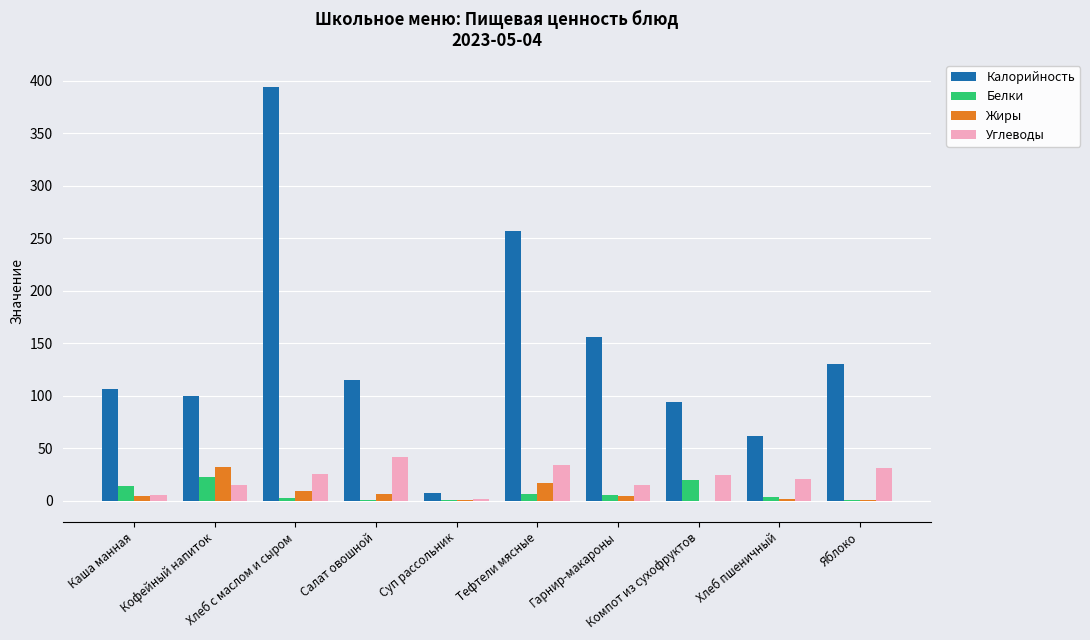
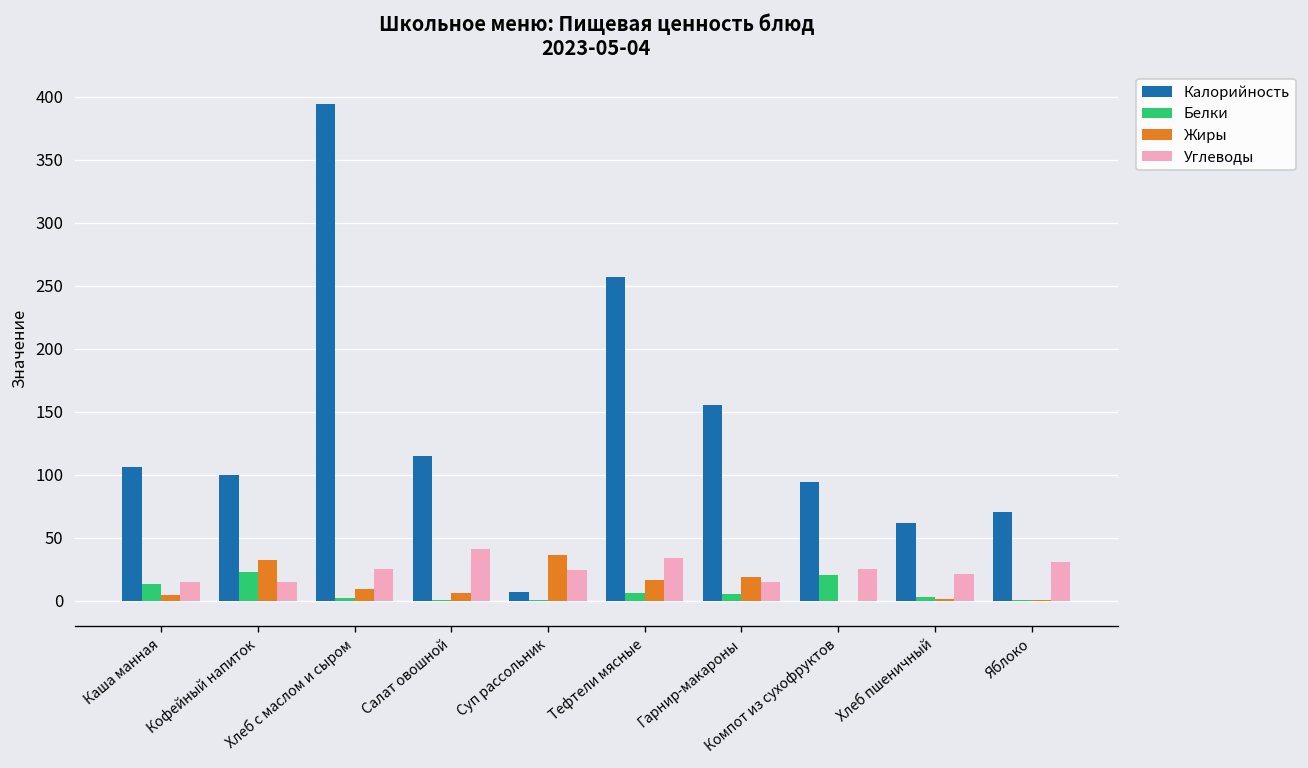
  {
    "Калорийность": {
      "Каша манная": 106,
      "Кофейный напиток": 100,
      "Хлеб с маслом и сыром": 394,
      "Салат овошной": 115,
      "Суп рассольник": 7,
      "Тефтели мясные": 257,
      "Гарнир-макароны": 155,
      "Компот из сухофруктов": 94,
      "Хлеб пшеничный": 62,
-     "Яблоко": 130
+     "Яблоко": 70
    },
    "Белки": {
      "Каша манная": 14,
      "Кофейный напиток": 23,
      "Тефтели мясные": 6,
      "Гарнир-макароны": 6,
      "Компот из сухофруктов": 20,
      "Хлеб пшеничный": 3
    },
    "Жиры": {
      "Каша манная": 4,
      "Кофейный напиток": 32,
      "Хлеб с маслом и сыром": 9,
      "Салат овошной": 6,
-     "Суп рассольник": 1,
+     "Суп рассольник": 37,
      "Тефтели мясные": 16,
-     "Гарнир-макароны": 5,
+     "Гарнир-макароны": 19,
      "Компот из сухофруктов": 0
    },
    "Углеводы": {
-     "Каша манная": 6,
+     "Каша манная": 15,
      "Кофейный напиток": 15,
      "Хлеб с маслом и сыром": 25,
      "Салат овошной": 41,
-     "Суп рассольник": 2,
+     "Суп рассольник": 24,
      "Тефтели мясные": 34,
      "Гарнир-макароны": 15,
      "Компот из сухофруктов": 25,
      "Хлеб пшеничный": 21,
      "Яблоко": 31
    }
  }
